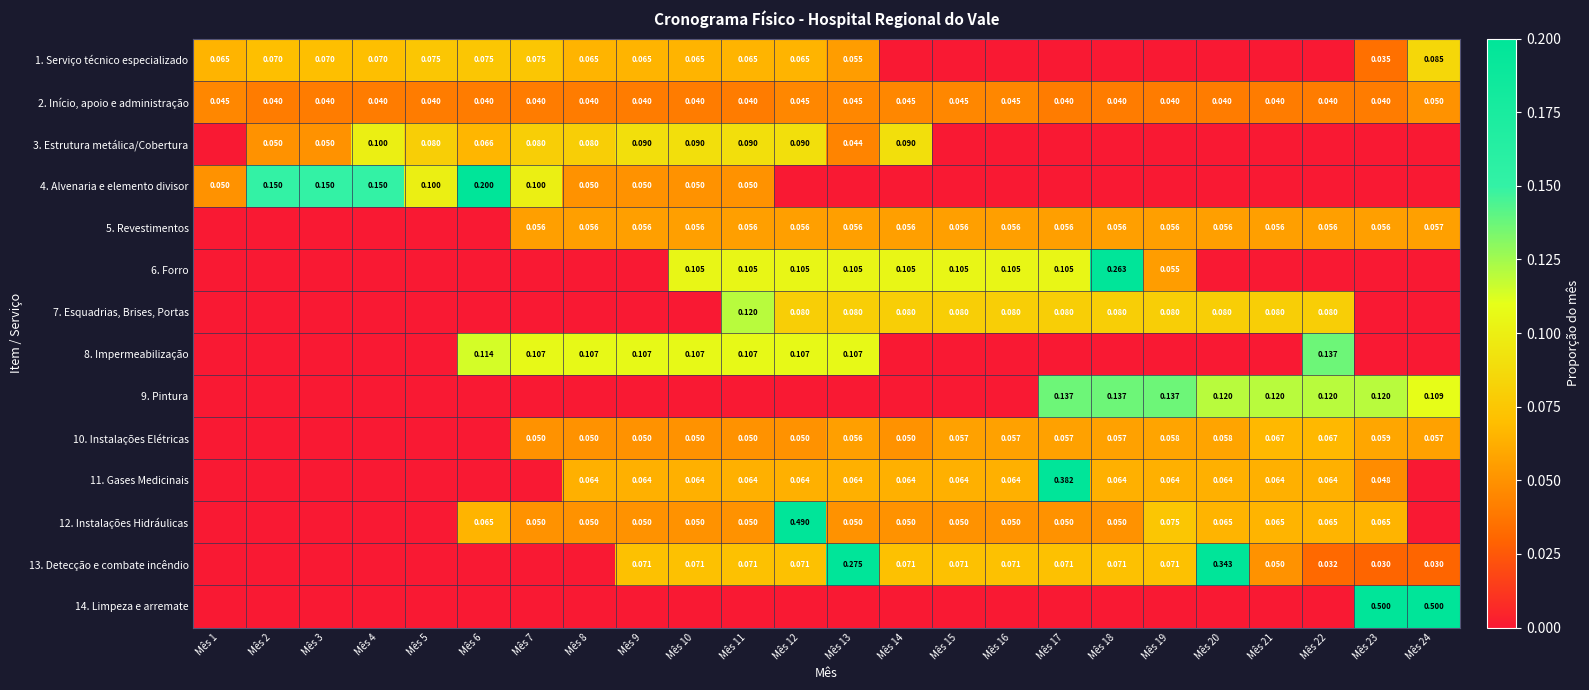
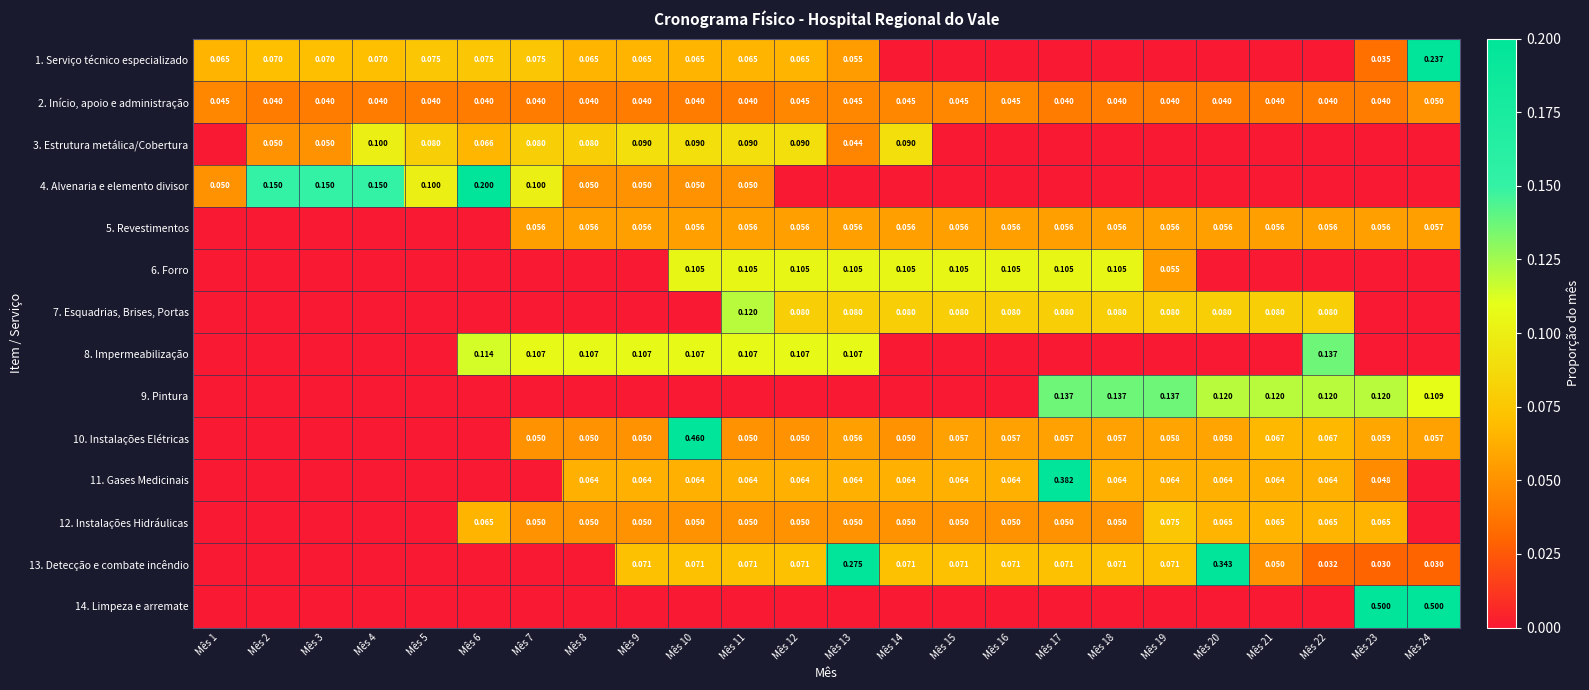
  {
    "1. Serviço técnico especializado": {
      "Mês 1": 0.065,
      "Mês 2": 0.070,
      "Mês 3": 0.070,
      "Mês 4": 0.070,
      "Mês 5": 0.075,
      "Mês 6": 0.075,
      "Mês 7": 0.075,
      "Mês 8": 0.065,
      "Mês 9": 0.065,
      "Mês 10": 0.065,
      "Mês 11": 0.065,
      "Mês 12": 0.065,
      "Mês 13": 0.055,
      "Mês 23": 0.035,
-     "Mês 24": 0.085
+     "Mês 24": 0.237
    },
    "2. Início, apoio e administração": {
      "Mês 1": 0.045,
      "Mês 2": 0.040,
      "Mês 3": 0.040,
      "Mês 4": 0.040,
      "Mês 5": 0.040,
      "Mês 6": 0.040,
      "Mês 7": 0.040,
      "Mês 8": 0.040,
      "Mês 9": 0.040,
      "Mês 10": 0.040,
      "Mês 11": 0.040,
      "Mês 12": 0.045,
      "Mês 13": 0.045,
      "Mês 14": 0.045,
      "Mês 15": 0.045,
      "Mês 16": 0.045,
      "Mês 17": 0.040,
      "Mês 18": 0.040,
      "Mês 19": 0.040,
      "Mês 20": 0.040,
      "Mês 21": 0.040,
      "Mês 22": 0.040,
      "Mês 23": 0.040,
      "Mês 24": 0.050
    },
    "3. Estrutura metálica/Cobertura": {
      "Mês 2": 0.050,
      "Mês 3": 0.050,
      "Mês 4": 0.100,
      "Mês 5": 0.080,
      "Mês 6": 0.066,
      "Mês 7": 0.080,
      "Mês 8": 0.080,
      "Mês 9": 0.090,
      "Mês 10": 0.090,
      "Mês 11": 0.090,
      "Mês 12": 0.090,
      "Mês 13": 0.044,
      "Mês 14": 0.090
    },
    "4. Alvenaria e elemento divisor": {
      "Mês 1": 0.050,
      "Mês 2": 0.150,
      "Mês 3": 0.150,
      "Mês 4": 0.150,
      "Mês 5": 0.100,
      "Mês 6": 0.200,
      "Mês 7": 0.100,
      "Mês 8": 0.050,
      "Mês 9": 0.050,
      "Mês 10": 0.050,
      "Mês 11": 0.050
    },
    "5. Revestimentos": {
      "Mês 7": 0.056,
      "Mês 8": 0.056,
      "Mês 9": 0.056,
      "Mês 10": 0.056,
      "Mês 11": 0.056,
      "Mês 12": 0.056,
      "Mês 13": 0.056,
      "Mês 14": 0.056,
      "Mês 15": 0.056,
      "Mês 16": 0.056,
      "Mês 17": 0.056,
      "Mês 18": 0.056,
      "Mês 19": 0.056,
      "Mês 20": 0.056,
      "Mês 21": 0.056,
      "Mês 22": 0.056,
      "Mês 23": 0.056,
      "Mês 24": 0.057
    },
    "6. Forro": {
      "Mês 10": 0.105,
      "Mês 11": 0.105,
      "Mês 12": 0.105,
      "Mês 13": 0.105,
      "Mês 14": 0.105,
      "Mês 15": 0.105,
      "Mês 16": 0.105,
      "Mês 17": 0.105,
-     "Mês 18": 0.263,
+     "Mês 18": 0.105,
      "Mês 19": 0.055
    },
    "7. Esquadrias, Brises, Portas": {
      "Mês 11": 0.120,
      "Mês 12": 0.080,
      "Mês 13": 0.080,
      "Mês 14": 0.080,
      "Mês 15": 0.080,
      "Mês 16": 0.080,
      "Mês 17": 0.080,
      "Mês 18": 0.080,
      "Mês 19": 0.080,
      "Mês 20": 0.080,
      "Mês 21": 0.080,
      "Mês 22": 0.080
    },
    "8. Impermeabilização": {
      "Mês 6": 0.114,
      "Mês 7": 0.107,
      "Mês 8": 0.107,
      "Mês 9": 0.107,
      "Mês 10": 0.107,
      "Mês 11": 0.107,
      "Mês 12": 0.107,
      "Mês 13": 0.107,
      "Mês 22": 0.137
    },
    "9. Pintura": {
      "Mês 17": 0.137,
      "Mês 18": 0.137,
      "Mês 19": 0.137,
      "Mês 20": 0.120,
      "Mês 21": 0.120,
      "Mês 22": 0.120,
      "Mês 23": 0.120,
      "Mês 24": 0.109
    },
    "10. Instalações Elétricas": {
      "Mês 7": 0.050,
      "Mês 8": 0.050,
      "Mês 9": 0.050,
-     "Mês 10": 0.050,
+     "Mês 10": 0.460,
      "Mês 11": 0.050,
      "Mês 12": 0.050,
      "Mês 13": 0.056,
      "Mês 14": 0.050,
      "Mês 15": 0.057,
      "Mês 16": 0.057,
      "Mês 17": 0.057,
      "Mês 18": 0.057,
      "Mês 19": 0.058,
      "Mês 20": 0.058,
      "Mês 21": 0.067,
      "Mês 22": 0.067,
      "Mês 23": 0.059,
      "Mês 24": 0.057
    },
    "11. Gases Medicinais": {
      "Mês 8": 0.064,
      "Mês 9": 0.064,
      "Mês 10": 0.064,
      "Mês 11": 0.064,
      "Mês 12": 0.064,
      "Mês 13": 0.064,
      "Mês 14": 0.064,
      "Mês 15": 0.064,
      "Mês 16": 0.064,
      "Mês 17": 0.382,
      "Mês 18": 0.064,
      "Mês 19": 0.064,
      "Mês 20": 0.064,
      "Mês 21": 0.064,
      "Mês 22": 0.064,
      "Mês 23": 0.048
    },
    "12. Instalações Hidráulicas": {
      "Mês 6": 0.065,
      "Mês 7": 0.050,
      "Mês 8": 0.050,
      "Mês 9": 0.050,
      "Mês 10": 0.050,
      "Mês 11": 0.050,
-     "Mês 12": 0.490,
+     "Mês 12": 0.050,
      "Mês 13": 0.050,
      "Mês 14": 0.050,
      "Mês 15": 0.050,
      "Mês 16": 0.050,
      "Mês 17": 0.050,
      "Mês 18": 0.050,
      "Mês 19": 0.075,
      "Mês 20": 0.065,
      "Mês 21": 0.065,
      "Mês 22": 0.065,
      "Mês 23": 0.065
    },
    "13. Detecção e combate incêndio": {
      "Mês 9": 0.071,
      "Mês 10": 0.071,
      "Mês 11": 0.071,
      "Mês 12": 0.071,
      "Mês 13": 0.275,
      "Mês 14": 0.071,
      "Mês 15": 0.071,
      "Mês 16": 0.071,
      "Mês 17": 0.071,
      "Mês 18": 0.071,
      "Mês 19": 0.071,
      "Mês 20": 0.343,
      "Mês 21": 0.050,
      "Mês 22": 0.032,
      "Mês 23": 0.030,
      "Mês 24": 0.030
    },
    "14. Limpeza e arremate": {
      "Mês 23": 0.500,
      "Mês 24": 0.500
    }
  }
